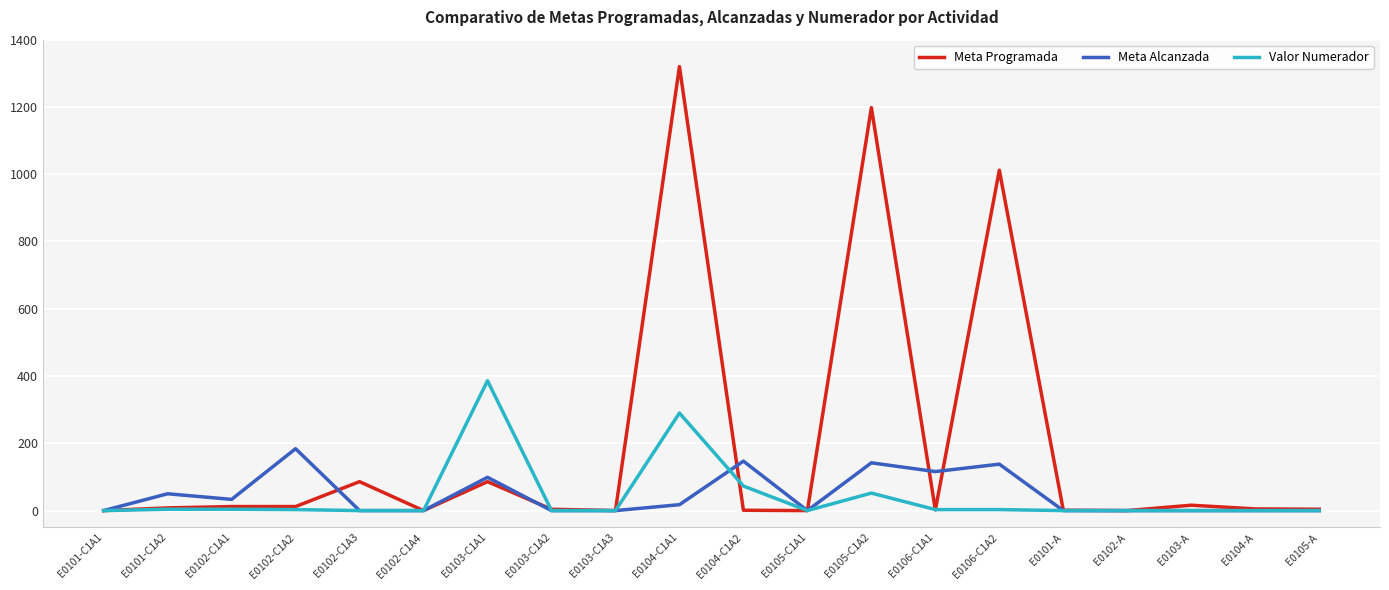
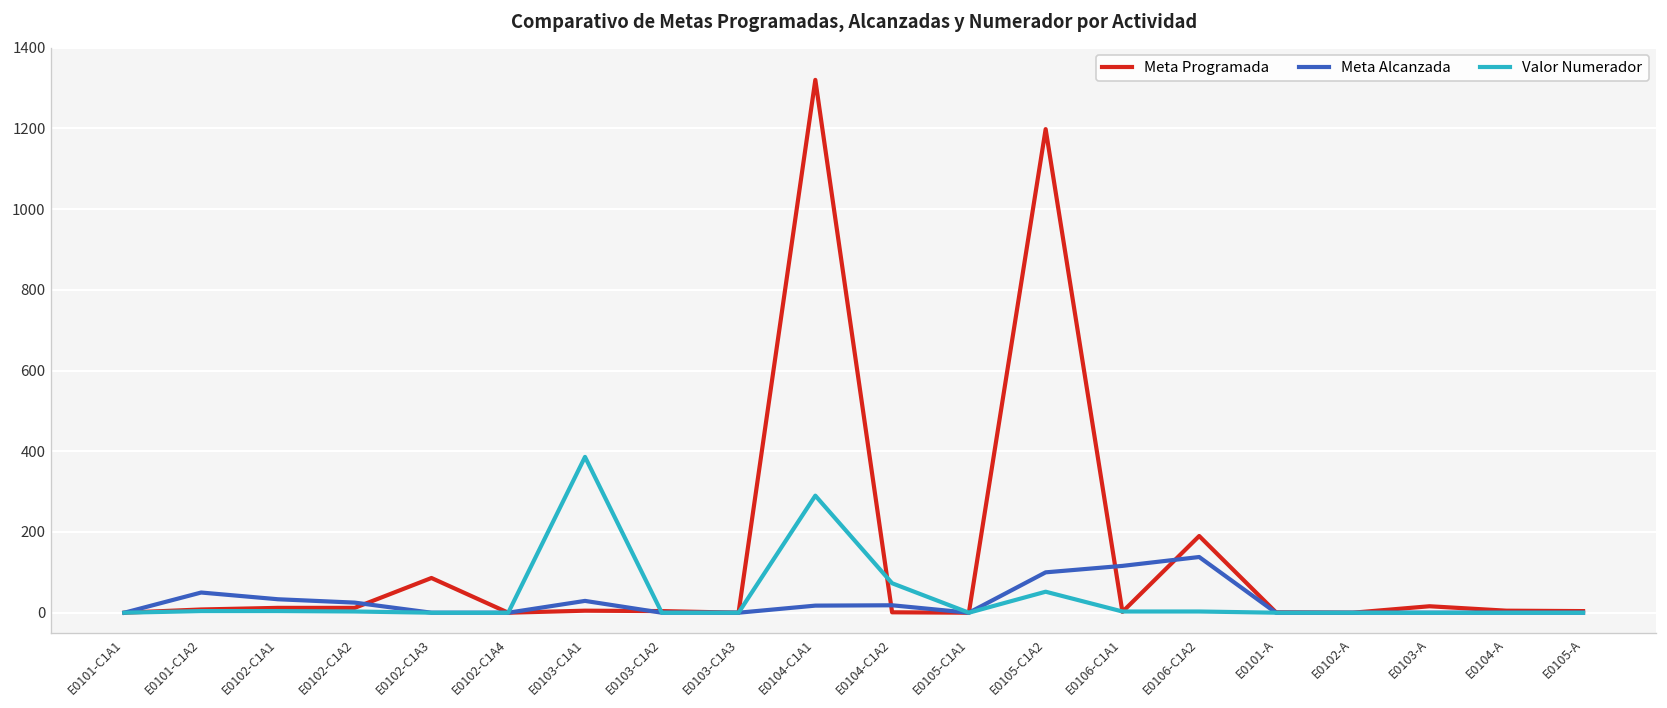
  {
    "Meta Programada": {
      "E0102-C1A1": 10,
      "E0102-C1A2": 10,
      "E0102-C1A3": 90,
-     "E0103-C1A1": 90,
+     "E0103-C1A1": 10,
      "E0104-C1A1": 1320,
      "E0104-C1A2": 0,
      "E0105-C1A2": 1200,
-     "E0106-C1A2": 1010,
+     "E0106-C1A2": 190,
      "E0103-A": 20
    },
    "Meta Alcanzada": {
      "E0101-C1A2": 50,
      "E0102-C1A1": 30,
-     "E0102-C1A2": 180,
-     "E0103-C1A1": 100,
+     "E0102-C1A2": 30,
+     "E0103-C1A1": 30,
      "E0104-C1A1": 20,
-     "E0104-C1A2": 150,
-     "E0105-C1A2": 140,
+     "E0104-C1A2": 20,
+     "E0105-C1A2": 100,
      "E0106-C1A1": 120,
      "E0106-C1A2": 140
    },
    "Valor Numerador": {
      "E0102-C1A1": 0,
      "E0102-C1A2": 0,
      "E0103-C1A1": 390,
      "E0104-C1A1": 290,
      "E0104-C1A2": 70,
      "E0105-C1A2": 50,
      "E0106-C1A2": 0
    }
  }
